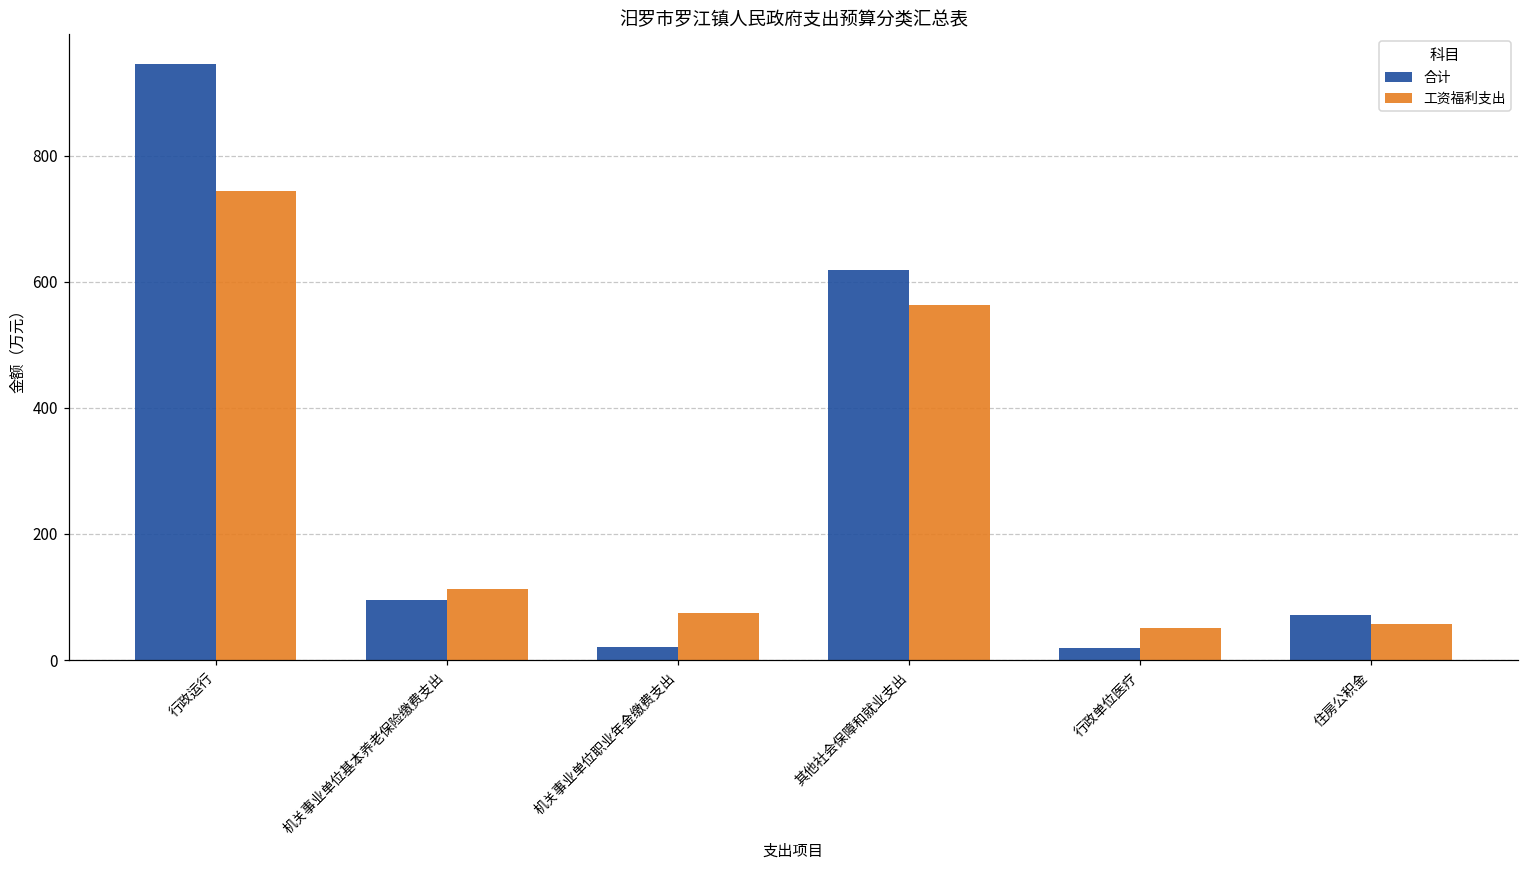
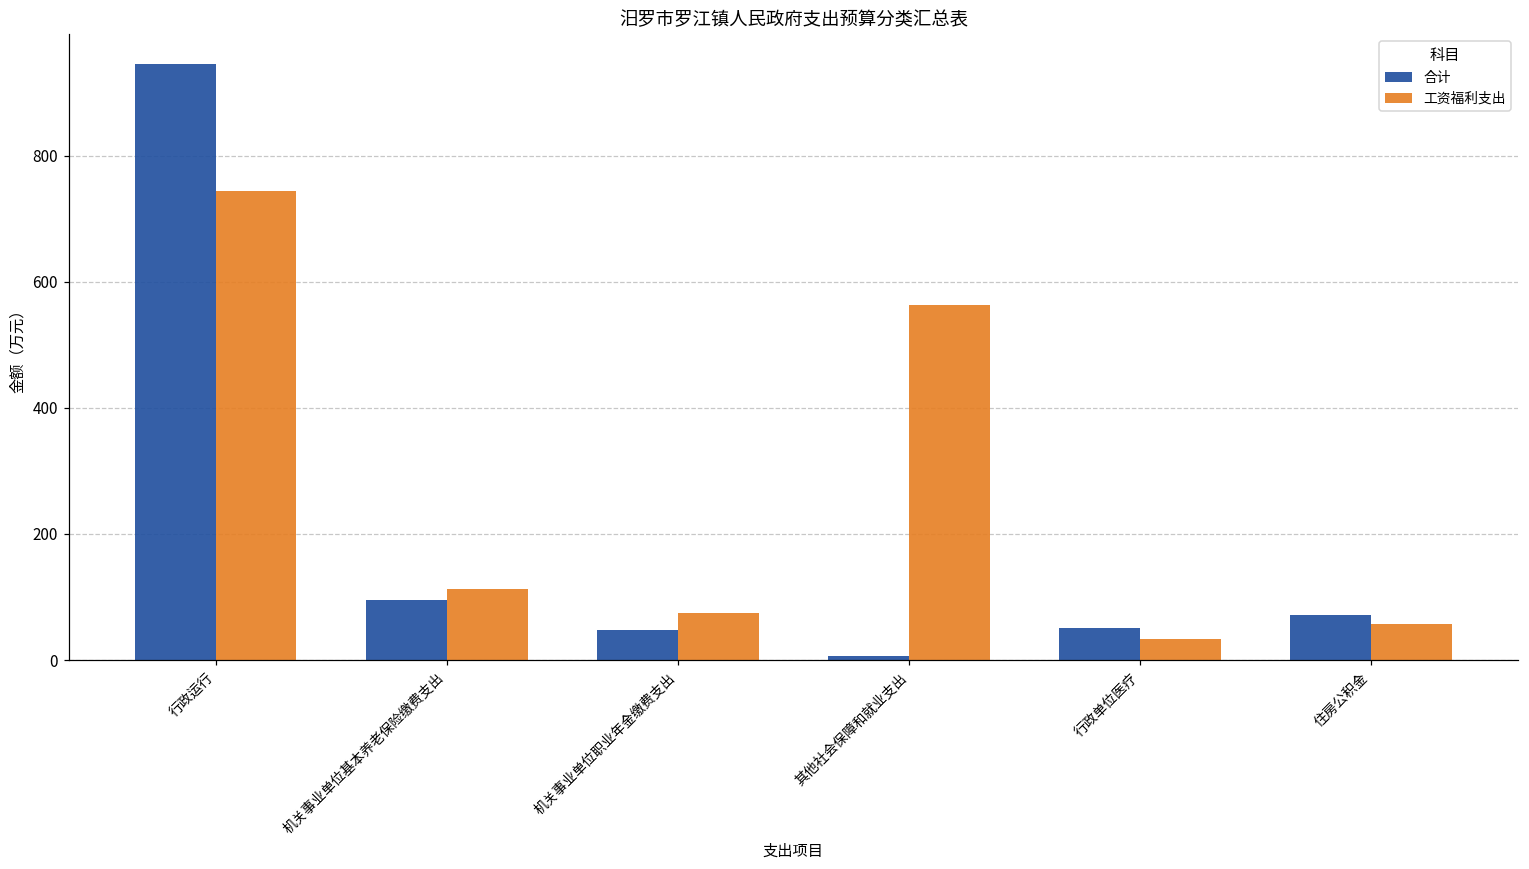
  {
    "合计": {
      "行政运行": 940,
      "机关事业单位基本养老保险缴费支出": 100,
-     "机关事业单位职业年金缴费支出": 20,
-     "其他社会保障和就业支出": 620,
-     "行政单位医疗": 20,
+     "机关事业单位职业年金缴费支出": 50,
+     "其他社会保障和就业支出": 10,
+     "行政单位医疗": 50,
      "住房公积金": 70
    },
    "工资福利支出": {
      "行政运行": 740,
      "机关事业单位基本养老保险缴费支出": 110,
      "机关事业单位职业年金缴费支出": 70,
      "其他社会保障和就业支出": 560,
-     "行政单位医疗": 50,
+     "行政单位医疗": 30,
      "住房公积金": 60
    }
  }
